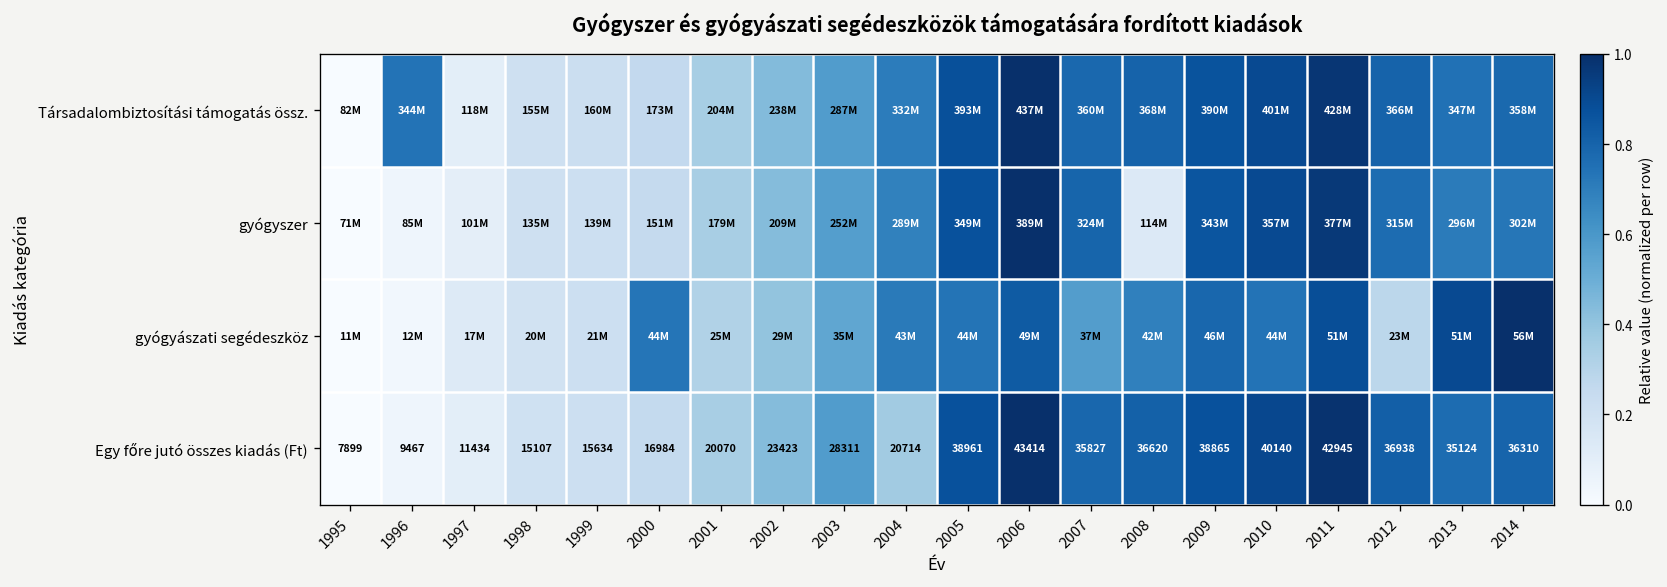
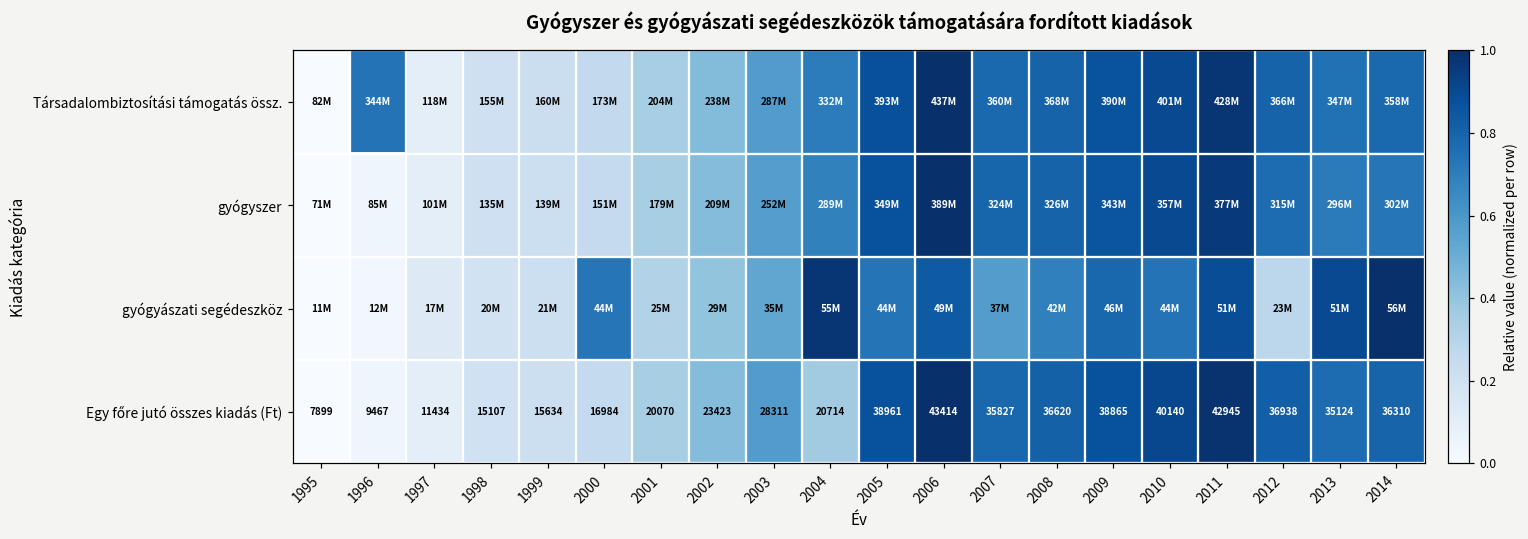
  {
    "Társadalombiztosítási támogatás össz.": {
      "1995": "82M",
      "1996": "344M",
      "1997": "118M",
      "1998": "155M",
      "1999": "160M",
      "2000": "173M",
      "2001": "204M",
      "2002": "238M",
      "2003": "287M",
      "2004": "332M",
      "2005": "393M",
      "2006": "437M",
      "2007": "360M",
      "2008": "368M",
      "2009": "390M",
      "2010": "401M",
      "2011": "428M",
      "2012": "366M",
      "2013": "347M",
      "2014": "358M"
    },
    "gyógyszer": {
      "1995": "71M",
      "1996": "85M",
      "1997": "101M",
      "1998": "135M",
      "1999": "139M",
      "2000": "151M",
      "2001": "179M",
      "2002": "209M",
      "2003": "252M",
      "2004": "289M",
      "2005": "349M",
      "2006": "389M",
      "2007": "324M",
-     "2008": "114M",
+     "2008": "326M",
      "2009": "343M",
      "2010": "357M",
      "2011": "377M",
      "2012": "315M",
      "2013": "296M",
      "2014": "302M"
    },
    "gyógyászati segédeszköz": {
      "1995": "11M",
      "1996": "12M",
      "1997": "17M",
      "1998": "20M",
      "1999": "21M",
      "2000": "44M",
      "2001": "25M",
      "2002": "29M",
      "2003": "35M",
-     "2004": "43M",
+     "2004": "55M",
      "2005": "44M",
      "2006": "49M",
      "2007": "37M",
      "2008": "42M",
      "2009": "46M",
      "2010": "44M",
      "2011": "51M",
      "2012": "23M",
      "2013": "51M",
      "2014": "56M"
    },
    "Egy főre jutó összes kiadás (Ft)": {
      "1995": "7899",
      "1996": "9467",
      "1997": "11434",
      "1998": "15107",
      "1999": "15634",
      "2000": "16984",
      "2001": "20070",
      "2002": "23423",
      "2003": "28311",
      "2004": "20714",
      "2005": "38961",
      "2006": "43414",
      "2007": "35827",
      "2008": "36620",
      "2009": "38865",
      "2010": "40140",
      "2011": "42945",
      "2012": "36938",
      "2013": "35124",
      "2014": "36310"
    }
  }
